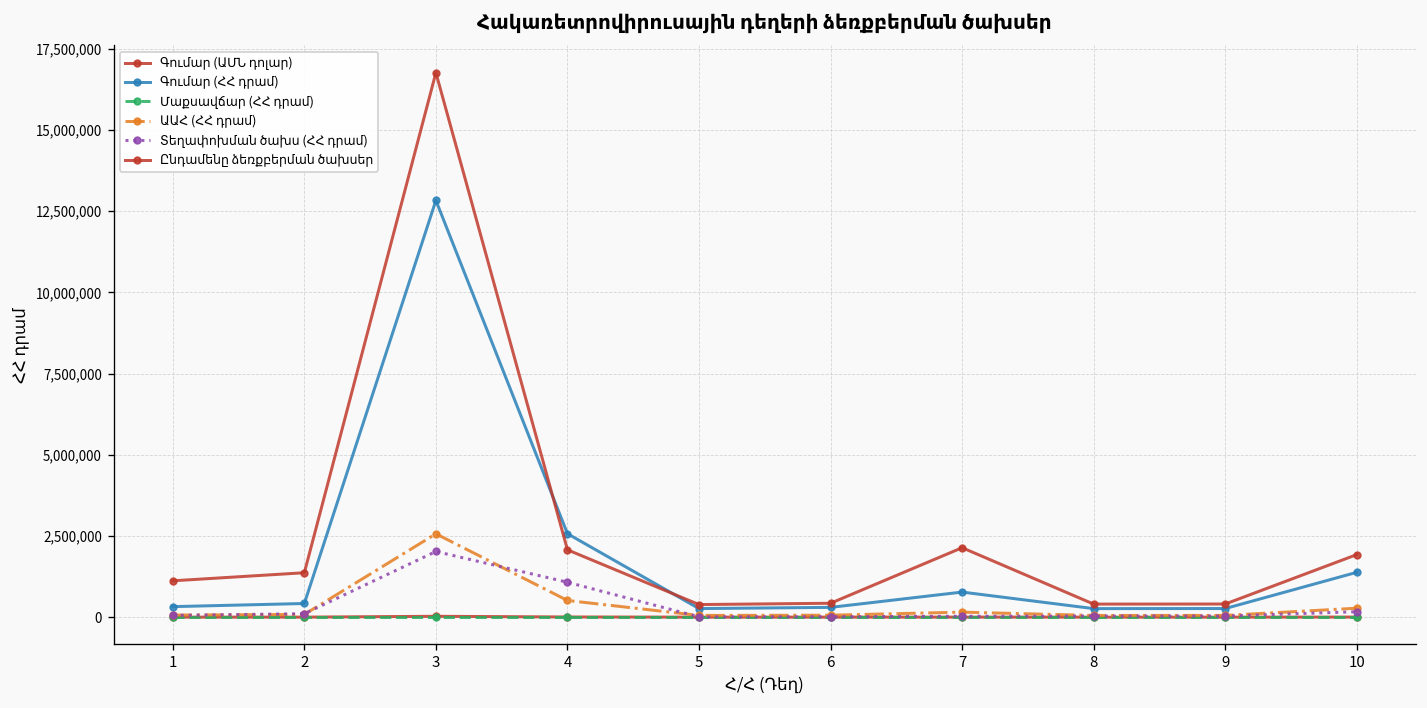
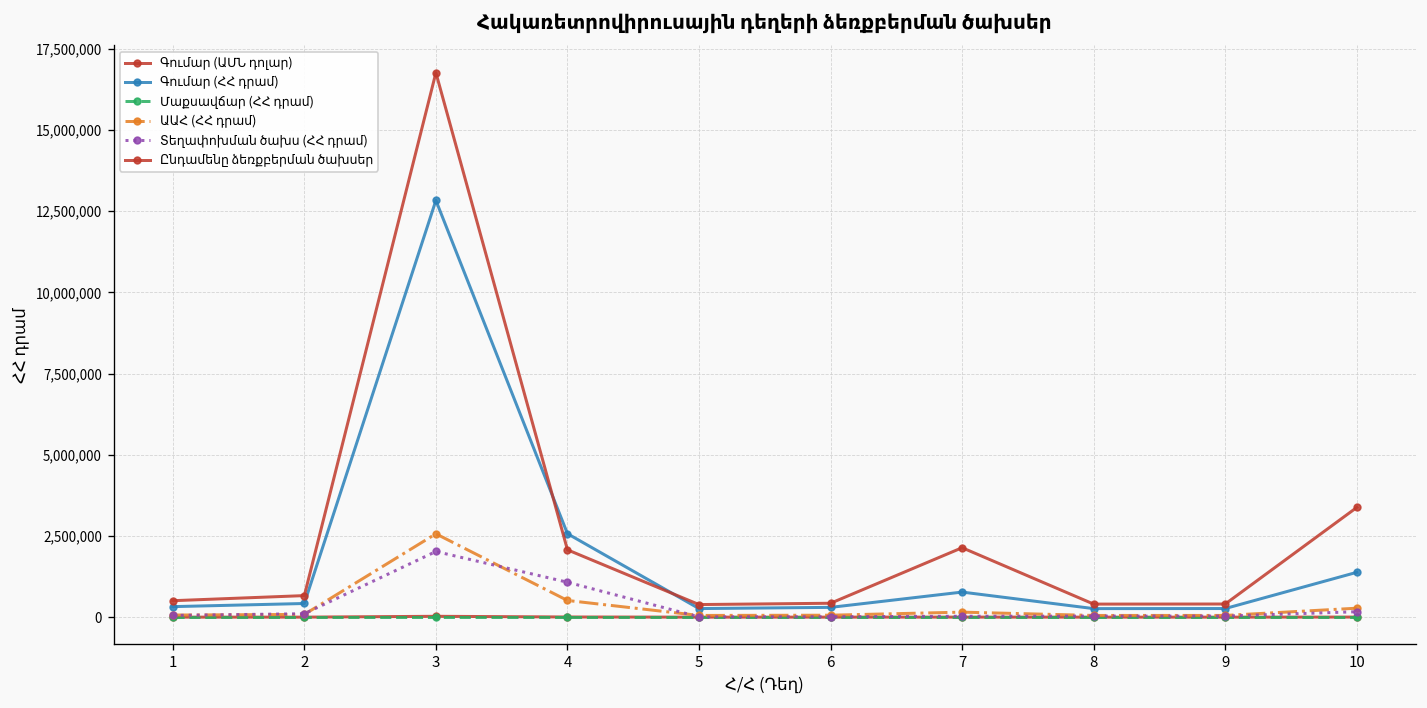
  {
    "Մաքսավճար (ՀՀ դրամ)": {
      "3": "0",
      "4": "0",
      "10": "0"
    },
    "Գումար (ՀՀ դրամ)": {
      "1": "300,000",
      "2": "400,000",
      "3": "12,800,000",
      "4": "2,600,000",
      "5": "300,000",
      "6": "300,000",
      "7": "800,000",
      "8": "300,000",
      "9": "300,000",
      "10": "1,400,000"
    },
    "ԱԱՀ (ՀՀ դրամ)": {
      "3": "2,600,000",
      "4": "500,000",
      "7": "200,000",
      "10": "300,000"
    },
    "Տեղափոխման ծախս (ՀՀ դրամ)": {
      "3": "2,000,000",
      "4": "1,100,000",
      "10": "200,000"
    },
    "Ընդամենը ձեռքբերման ծախսեր": {
-     "1": "1,100,000",
-     "2": "1,400,000",
+     "1": "500,000",
+     "2": "700,000",
      "3": "16,800,000",
      "4": "2,100,000",
      "5": "400,000",
      "6": "400,000",
      "7": "2,100,000",
      "8": "400,000",
      "9": "400,000",
-     "10": "1,900,000"
+     "10": "3,400,000"
    }
  }
